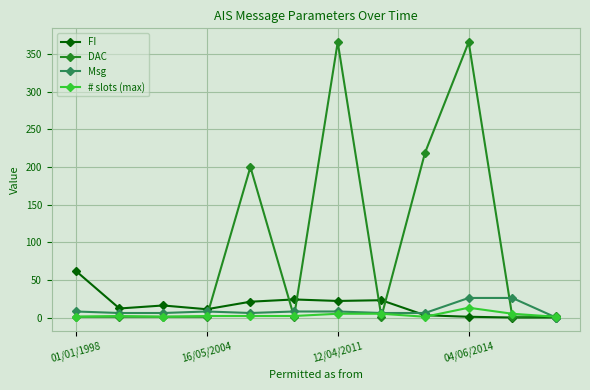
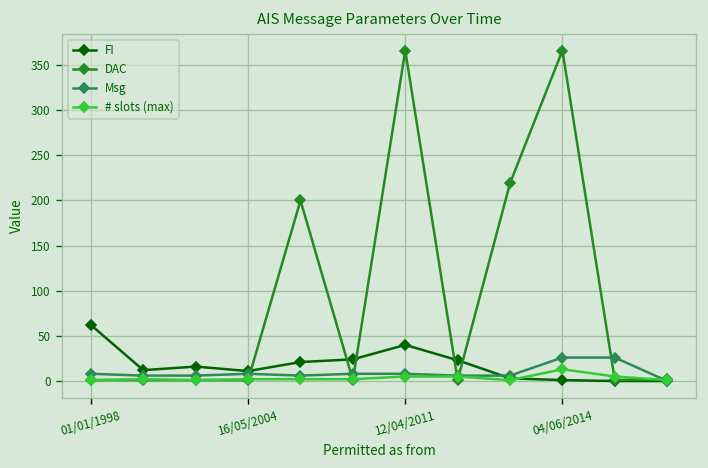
  {
    "FI": {
      "01/01/1998": 60,
-     "12/04/2011": 20,
+     "12/04/2011": 40,
      "04/06/2014": 0
    },
    "# slots (max)": {
      "04/06/2014": 10
    }
  }
